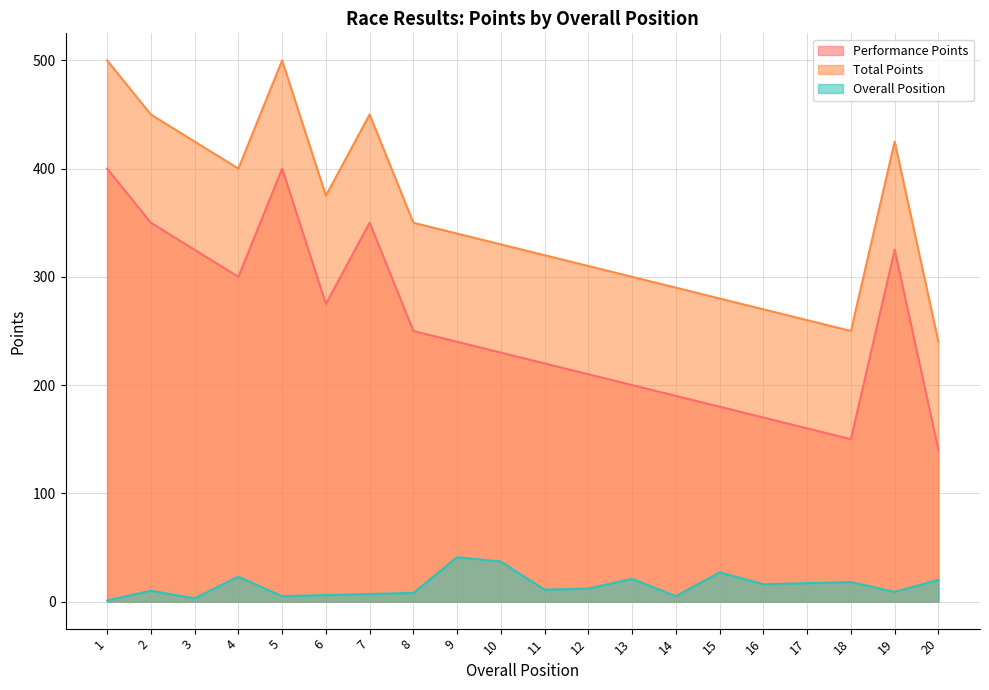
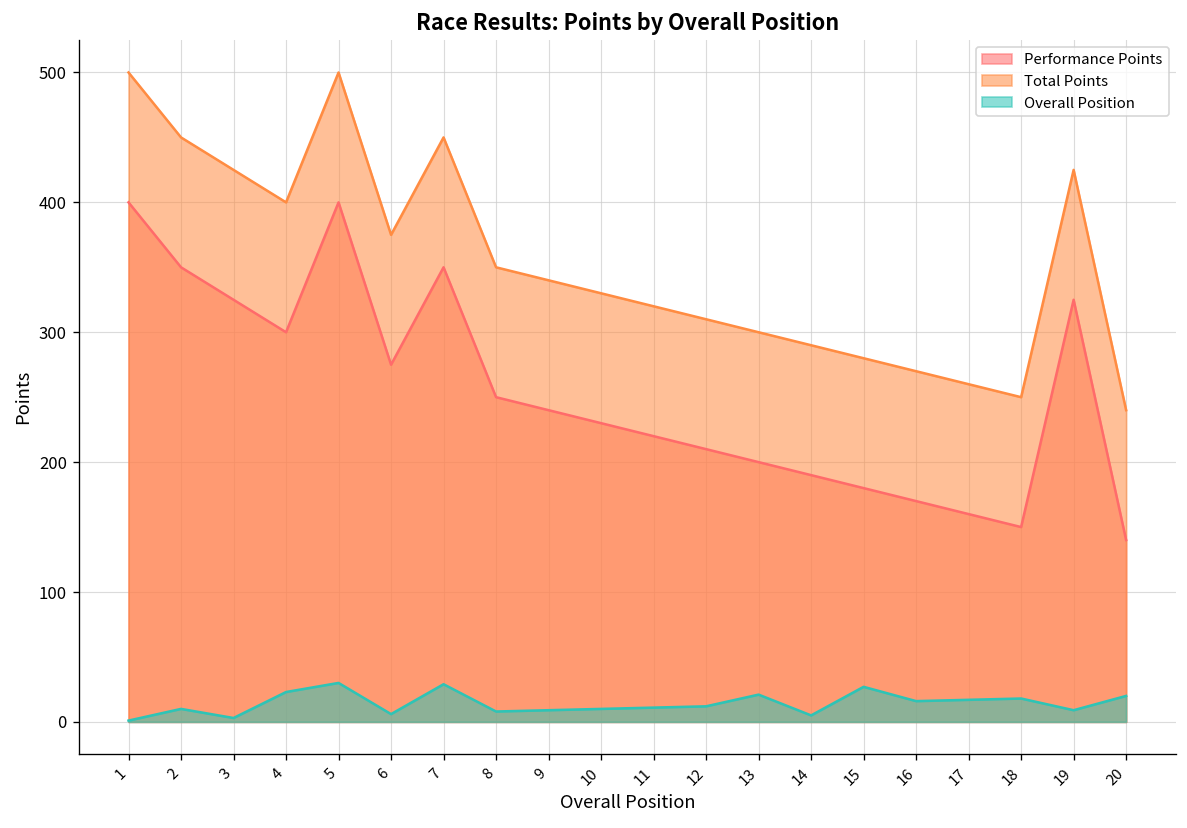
  {
    "Overall Position": {
      "1": 1,
      "2": 10,
      "3": 3,
      "4": 23,
-     "5": 5,
+     "5": 30,
      "6": 6,
-     "7": 7,
+     "7": 29,
      "8": 8,
-     "9": 41,
-     "10": 37,
+     "9": 9,
+     "10": 10,
      "11": 11,
      "12": 12,
      "13": 21,
      "14": 5,
      "15": 27,
      "16": 16,
      "17": 17,
      "18": 18,
      "19": 9,
      "20": 20
    }
  }
